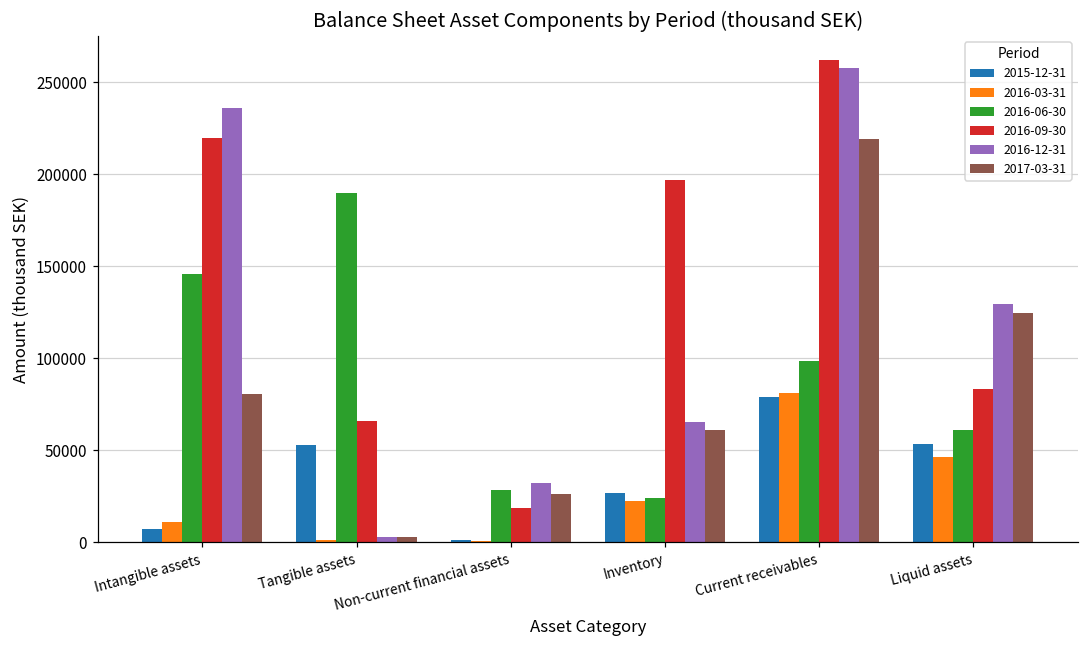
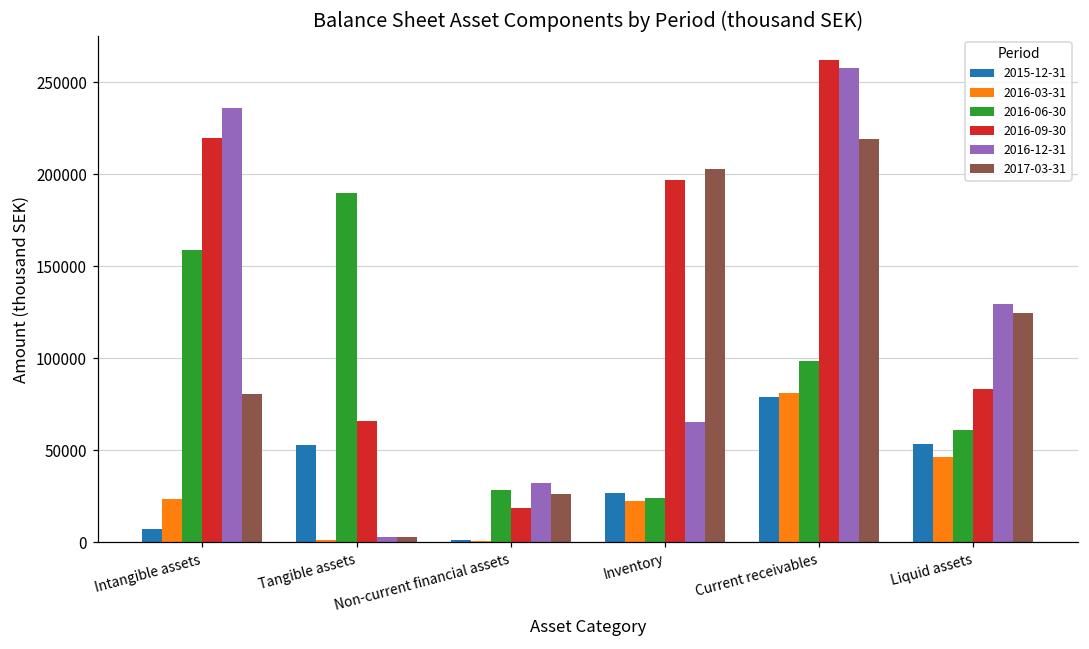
  {
    "2015-12-31": {
      "Intangible assets": 7000,
      "Tangible assets": 53000,
      "Inventory": 26000,
      "Current receivables": 79000,
      "Liquid assets": 53000
    },
    "2016-03-31": {
-     "Intangible assets": 11000,
+     "Intangible assets": 23000,
      "Inventory": 22000,
      "Current receivables": 81000,
      "Liquid assets": 46000
    },
    "2016-06-30": {
-     "Intangible assets": 146000,
+     "Intangible assets": 159000,
      "Tangible assets": 190000,
      "Non-current financial assets": 29000,
      "Inventory": 24000,
      "Current receivables": 98000,
      "Liquid assets": 61000
    },
    "2016-09-30": {
      "Intangible assets": 220000,
      "Tangible assets": 66000,
      "Non-current financial assets": 19000,
      "Inventory": 197000,
      "Current receivables": 262000,
      "Liquid assets": 83000
    },
    "2016-12-31": {
      "Intangible assets": 236000,
      "Tangible assets": 3000,
      "Non-current financial assets": 32000,
      "Inventory": 65000,
      "Current receivables": 258000,
      "Liquid assets": 130000
    },
    "2017-03-31": {
      "Intangible assets": 81000,
      "Tangible assets": 3000,
      "Non-current financial assets": 26000,
-     "Inventory": 61000,
+     "Inventory": 203000,
      "Current receivables": 219000,
      "Liquid assets": 125000
    }
  }
